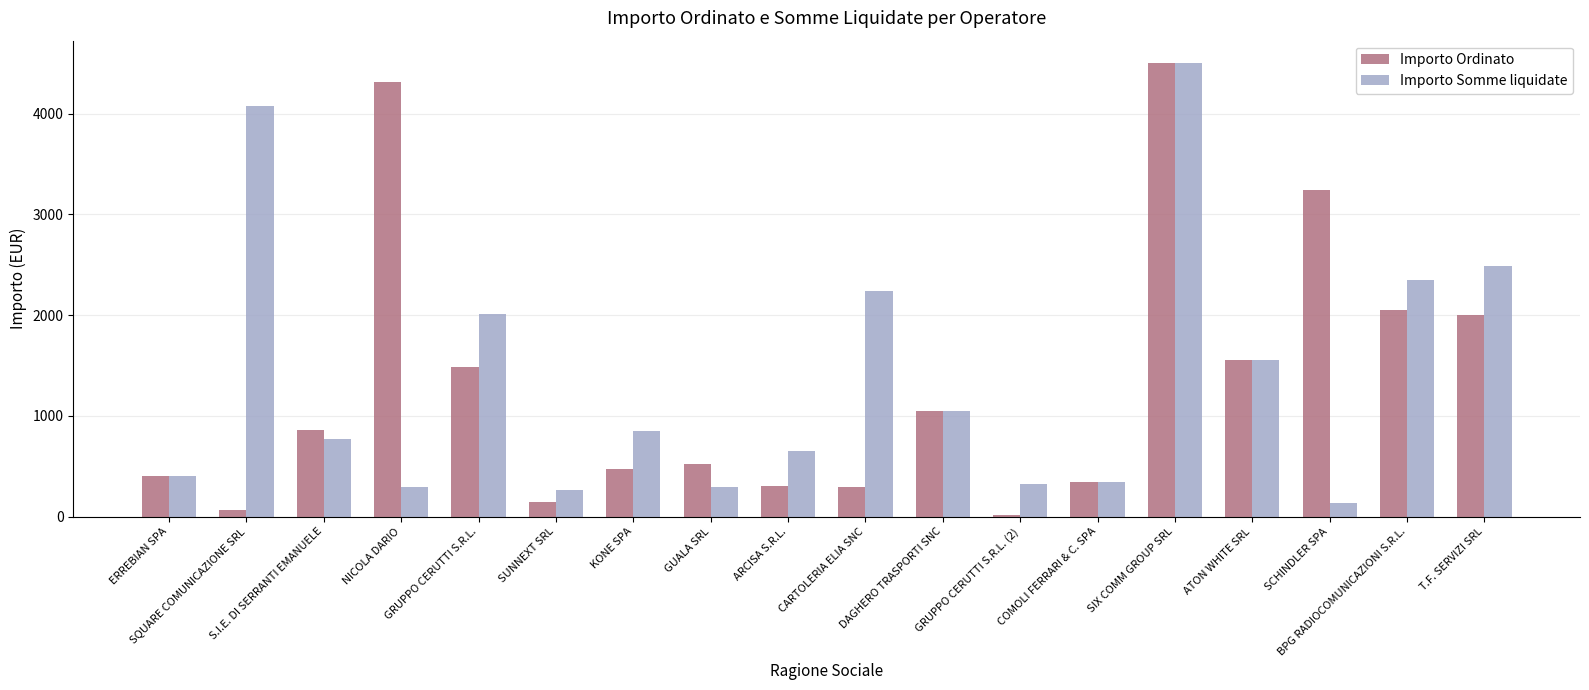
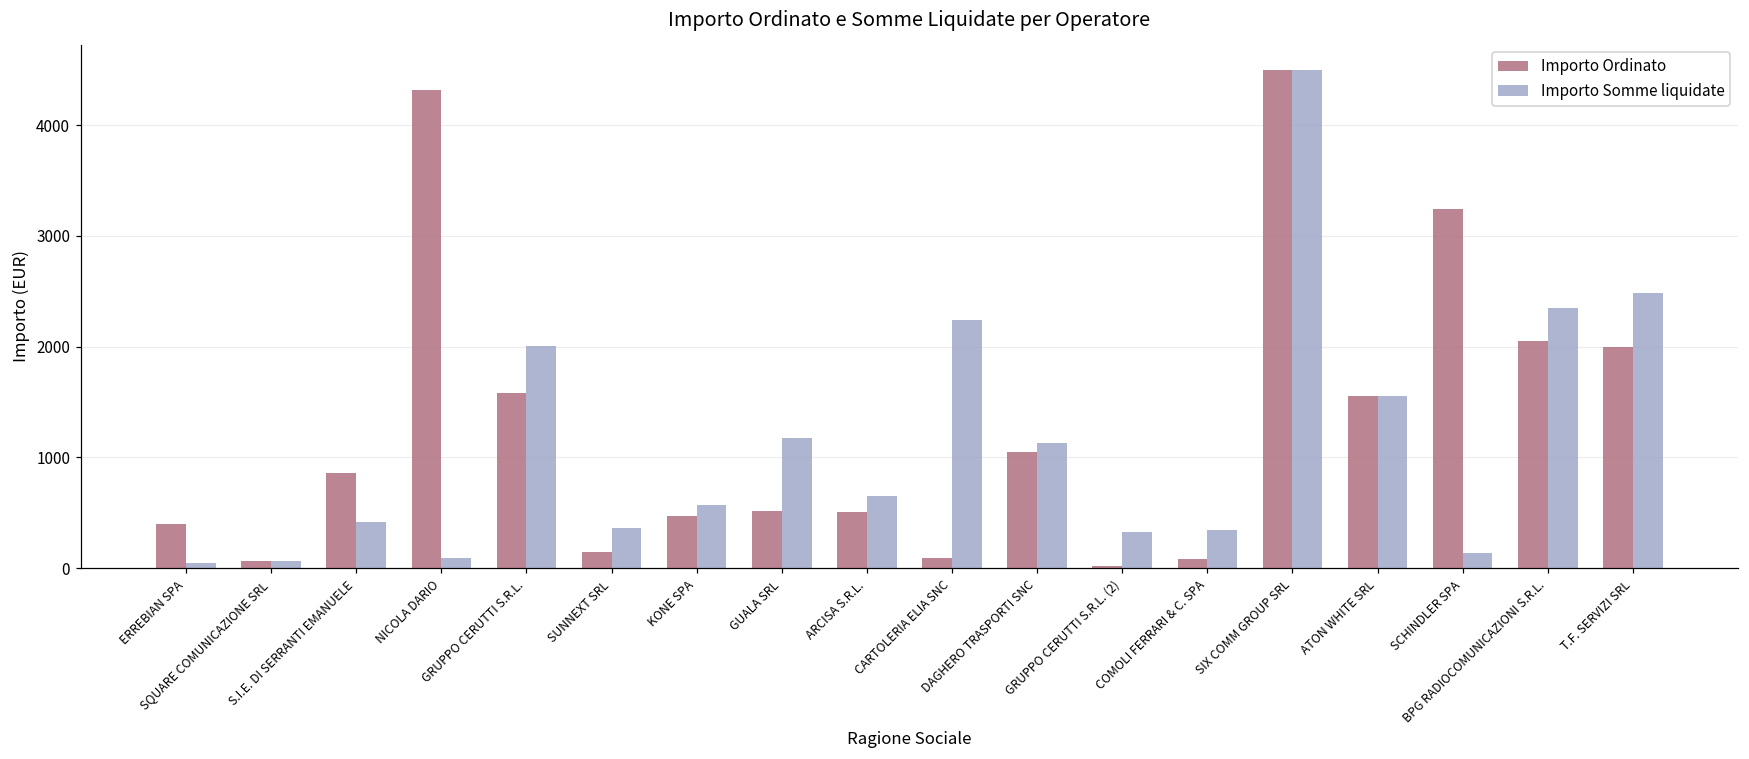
  {
    "Importo Ordinato": {
      "ERREBIAN SPA": 400,
      "SQUARE COMUNICAZIONE SRL": 70,
      "S.I.E. DI SERRANTI EMANUELE": 860,
      "NICOLA DARIO": 4320,
-     "GRUPPO CERUTTI S.R.L.": 1490,
+     "GRUPPO CERUTTI S.R.L.": 1580,
      "SUNNEXT SRL": 140,
      "KONE SPA": 470,
      "GUALA SRL": 520,
-     "ARCISA S.R.L.": 300,
-     "CARTOLERIA ELIA SNC": 300,
+     "ARCISA S.R.L.": 510,
+     "CARTOLERIA ELIA SNC": 100,
      "DAGHERO TRASPORTI SNC": 1050,
-     "COMOLI FERRARI & C. SPA": 350,
+     "COMOLI FERRARI & C. SPA": 80,
      "SIX COMM GROUP SRL": 4500,
      "ATON WHITE SRL": 1550,
      "SCHINDLER SPA": 3240,
      "BPG RADIOCOMUNICAZIONI S.R.L.": 2050,
      "T.F. SERVIZI SRL": 2000
    },
    "Importo Somme liquidate": {
-     "ERREBIAN SPA": 400,
-     "SQUARE COMUNICAZIONE SRL": 4080,
-     "S.I.E. DI SERRANTI EMANUELE": 770,
-     "NICOLA DARIO": 300,
+     "ERREBIAN SPA": 50,
+     "SQUARE COMUNICAZIONE SRL": 70,
+     "S.I.E. DI SERRANTI EMANUELE": 420,
+     "NICOLA DARIO": 100,
      "GRUPPO CERUTTI S.R.L.": 2010,
-     "SUNNEXT SRL": 270,
-     "KONE SPA": 850,
-     "GUALA SRL": 290,
+     "SUNNEXT SRL": 360,
+     "KONE SPA": 570,
+     "GUALA SRL": 1180,
      "ARCISA S.R.L.": 650,
      "CARTOLERIA ELIA SNC": 2240,
-     "DAGHERO TRASPORTI SNC": 1050,
+     "DAGHERO TRASPORTI SNC": 1130,
      "GRUPPO CERUTTI S.R.L. (2)": 320,
      "COMOLI FERRARI & C. SPA": 350,
      "SIX COMM GROUP SRL": 4500,
      "ATON WHITE SRL": 1550,
      "SCHINDLER SPA": 130,
      "BPG RADIOCOMUNICAZIONI S.R.L.": 2350,
      "T.F. SERVIZI SRL": 2490
    }
  }
